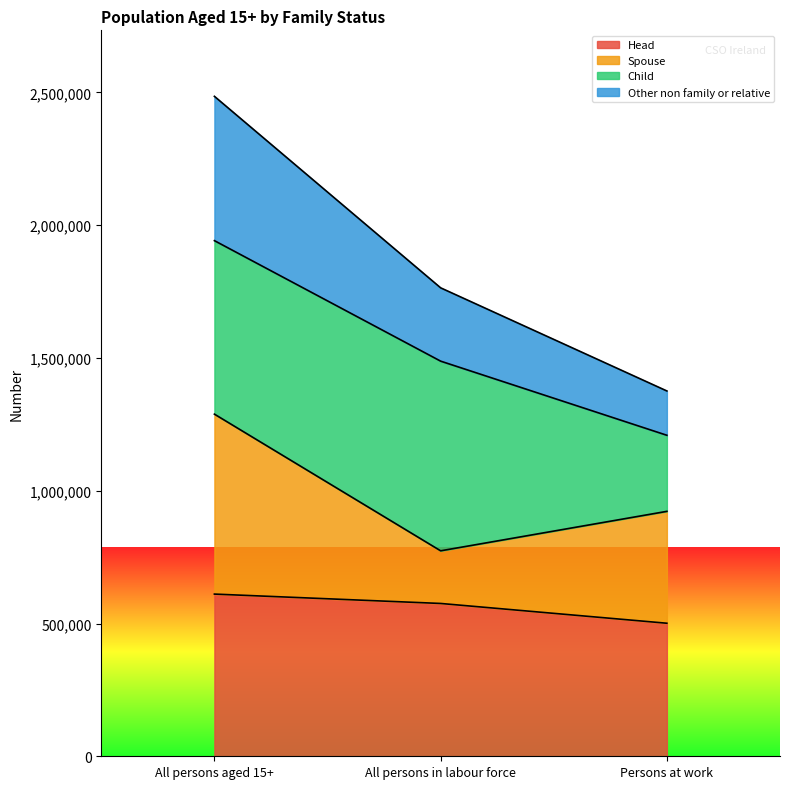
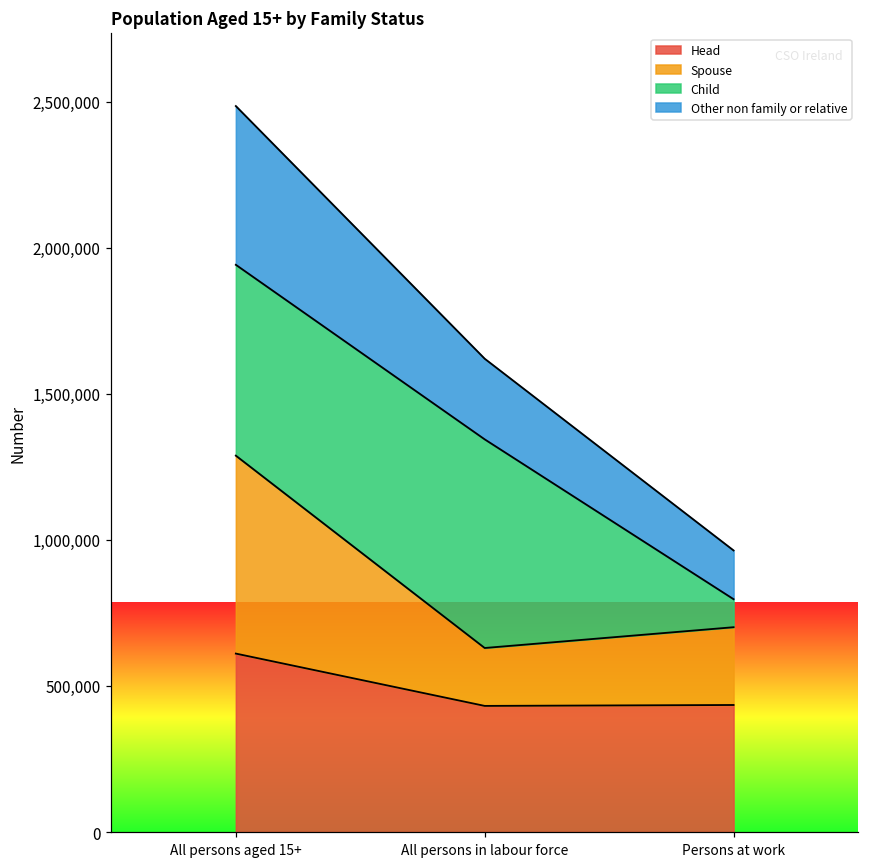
  {
    "Head": {
      "All persons aged 15+": "610,000",
-     "All persons in labour force": "580,000",
-     "Persons at work": "500,000"
+     "All persons in labour force": "430,000",
+     "Persons at work": "430,000"
    },
    "Spouse": {
      "All persons aged 15+": "680,000",
      "All persons in labour force": "200,000",
-     "Persons at work": "420,000"
+     "Persons at work": "270,000"
    },
    "Child": {
      "All persons aged 15+": "650,000",
      "All persons in labour force": "710,000",
-     "Persons at work": "290,000"
+     "Persons at work": "100,000"
    },
    "Other non family or relative": {
      "All persons aged 15+": "540,000",
      "All persons in labour force": "280,000",
      "Persons at work": "170,000"
    }
  }
